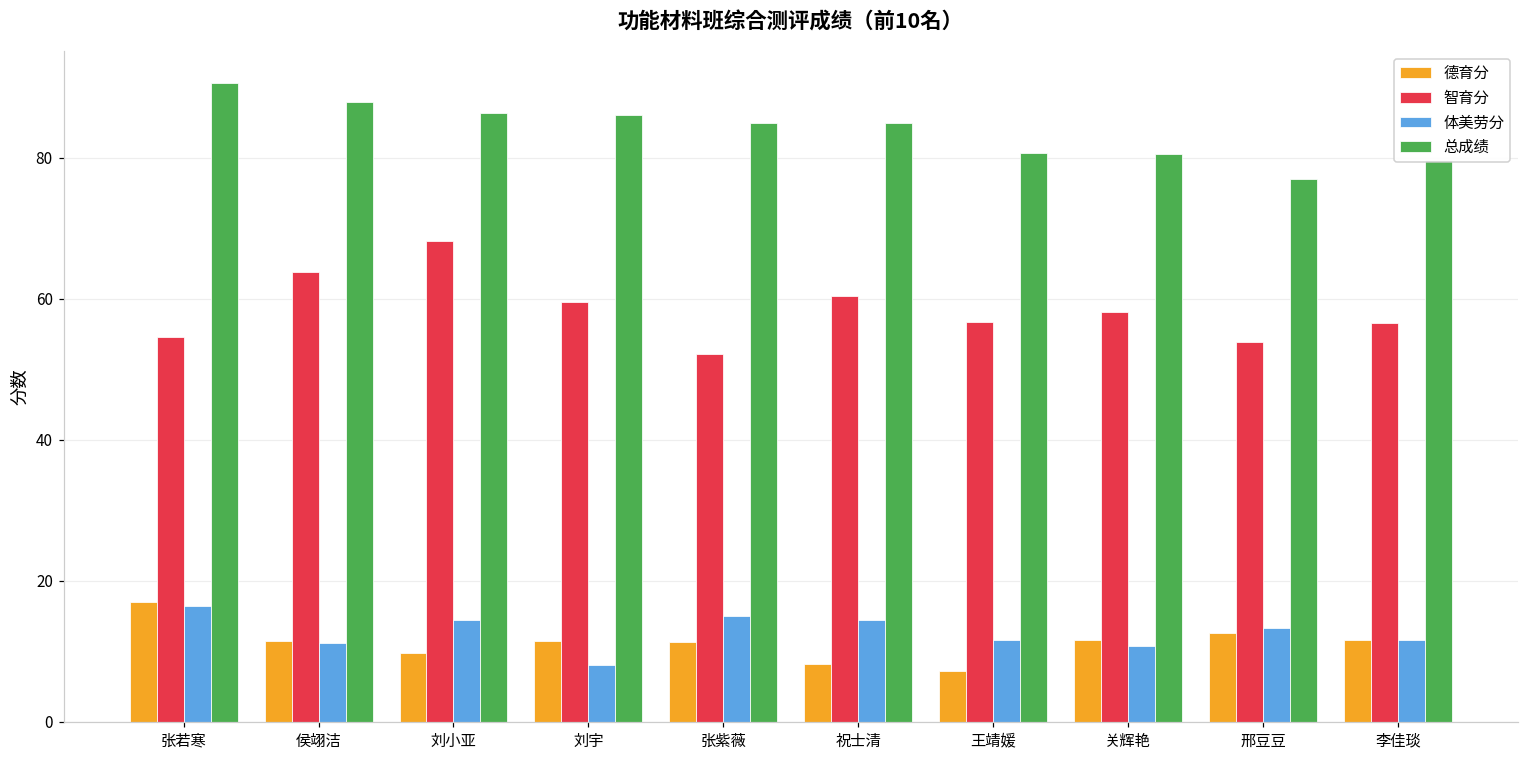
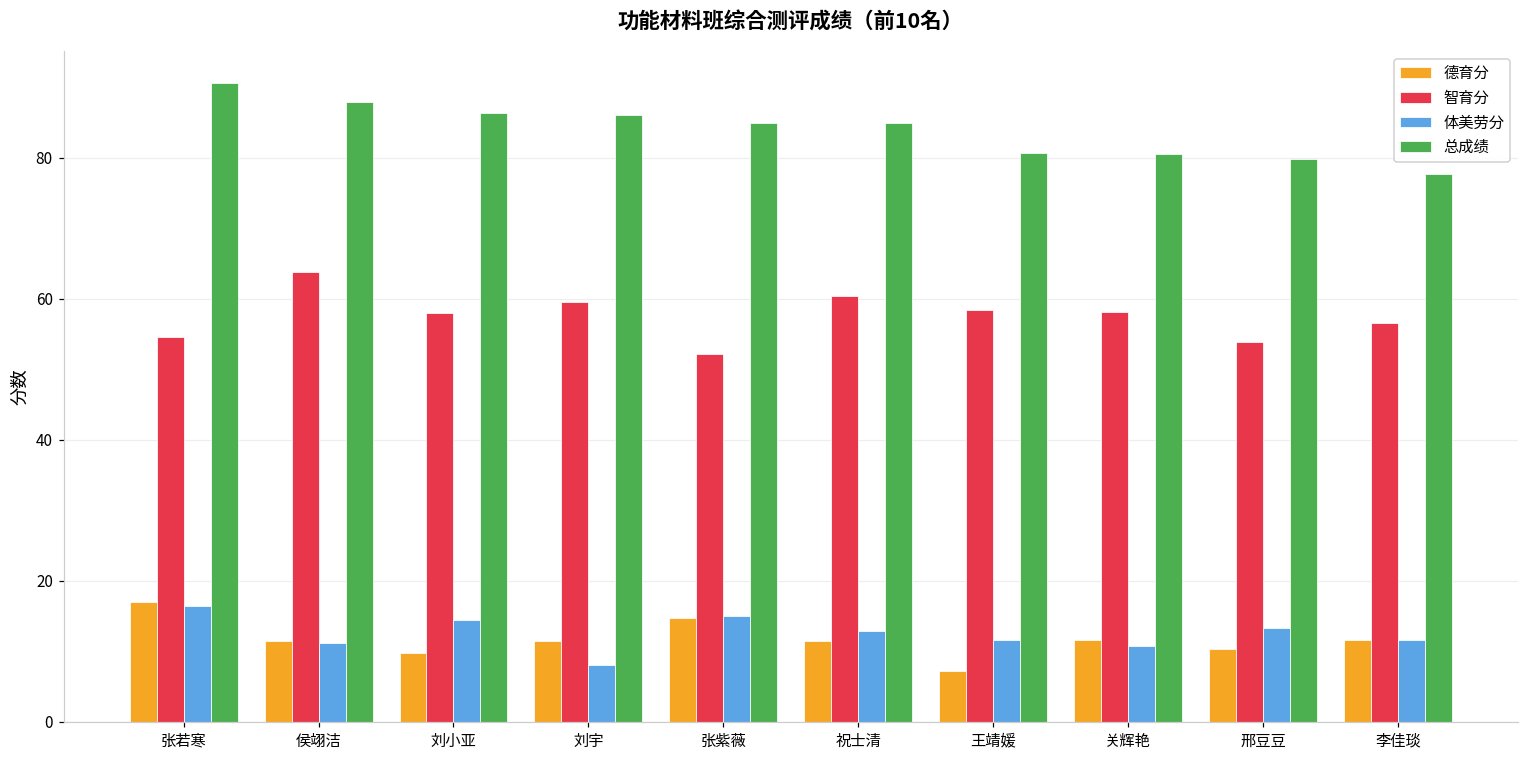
  {
    "德育分": {
      "张若寒": 17,
      "侯翊洁": 11,
      "刘小亚": 10,
      "刘宇": 12,
-     "张紫薇": 11,
-     "祝士清": 8,
+     "张紫薇": 15,
+     "祝士清": 12,
      "王靖媛": 7,
      "关辉艳": 12,
-     "邢豆豆": 13,
+     "邢豆豆": 10,
      "李佳琰": 12
    },
    "智育分": {
      "张若寒": 55,
      "侯翊洁": 64,
-     "刘小亚": 68,
+     "刘小亚": 58,
      "刘宇": 60,
      "张紫薇": 52,
      "祝士清": 60,
-     "王靖媛": 57,
+     "王靖媛": 58,
      "关辉艳": 58,
      "邢豆豆": 54,
      "李佳琰": 57
    },
    "体美劳分": {
      "张若寒": 16,
      "侯翊洁": 11,
      "刘小亚": 14,
      "刘宇": 8,
      "张紫薇": 15,
-     "祝士清": 14,
+     "祝士清": 13,
      "王靖媛": 12,
      "关辉艳": 11,
      "邢豆豆": 13,
      "李佳琰": 12
    },
    "总成绩": {
      "张若寒": 91,
      "侯翊洁": 88,
      "刘小亚": 86,
      "刘宇": 86,
      "张紫薇": 85,
      "祝士清": 85,
      "王靖媛": 81,
      "关辉艳": 81,
-     "邢豆豆": 77,
-     "李佳琰": 80
+     "邢豆豆": 80,
+     "李佳琰": 78
    }
  }
